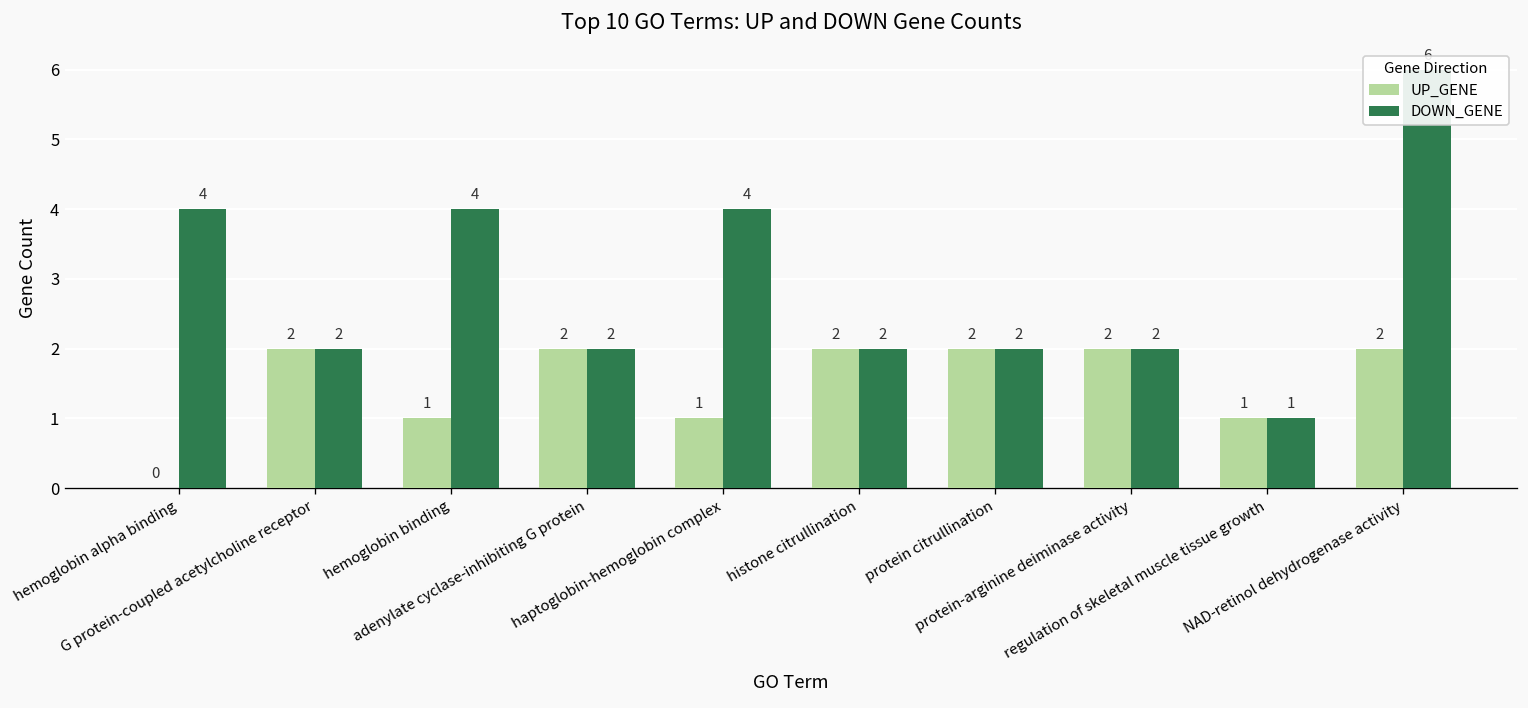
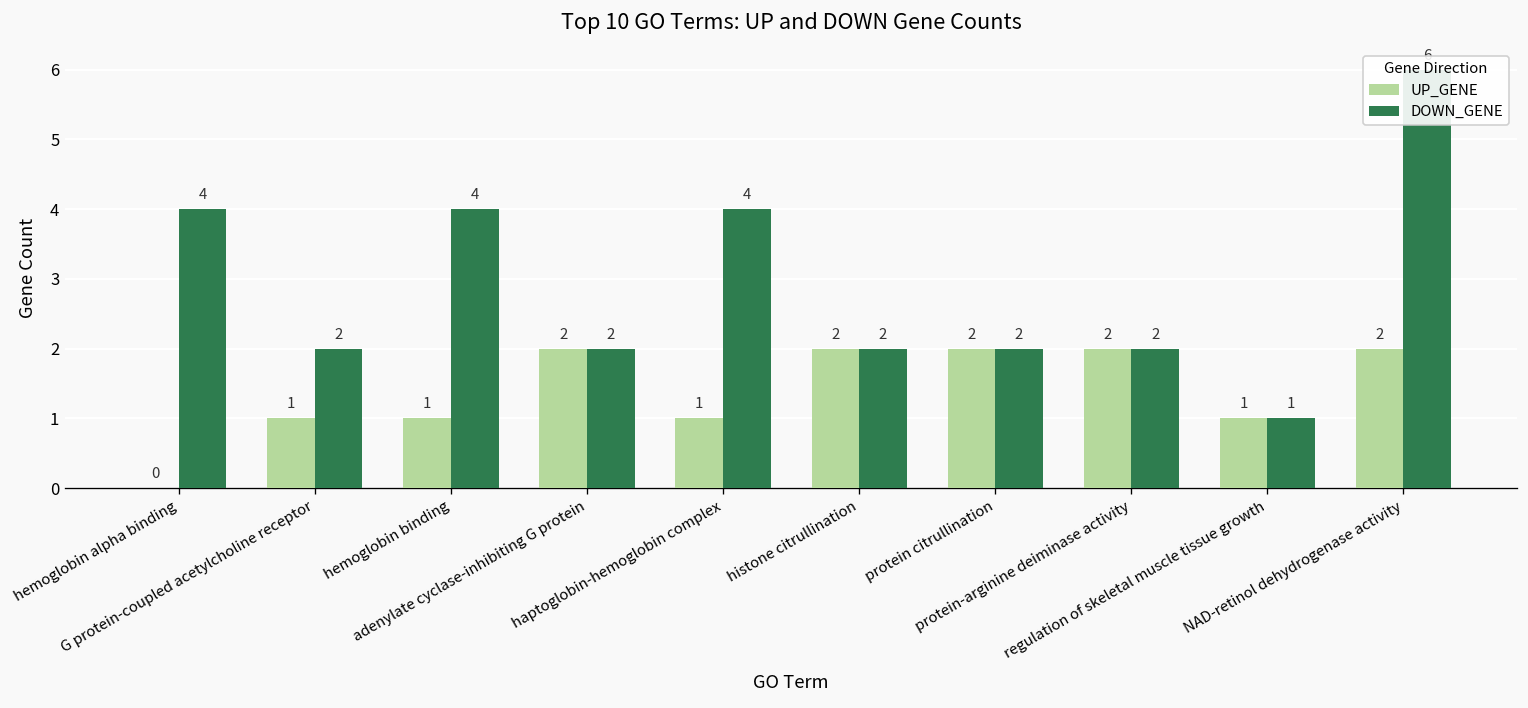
  {
    "UP_GENE": {
      "hemoglobin alpha binding": 0,
-     "G protein-coupled acetylcholine receptor": 2,
+     "G protein-coupled acetylcholine receptor": 1,
      "hemoglobin binding": 1,
      "adenylate cyclase-inhibiting G protein": 2,
      "haptoglobin-hemoglobin complex": 1,
      "histone citrullination": 2,
      "protein citrullination": 2,
      "protein-arginine deiminase activity": 2,
      "regulation of skeletal muscle tissue growth": 1,
      "NAD-retinol dehydrogenase activity": 2
    },
    "DOWN_GENE": {
      "hemoglobin alpha binding": 4,
      "G protein-coupled acetylcholine receptor": 2,
      "hemoglobin binding": 4,
      "adenylate cyclase-inhibiting G protein": 2,
      "haptoglobin-hemoglobin complex": 4,
      "histone citrullination": 2,
      "protein citrullination": 2,
      "protein-arginine deiminase activity": 2,
      "regulation of skeletal muscle tissue growth": 1
    }
  }
